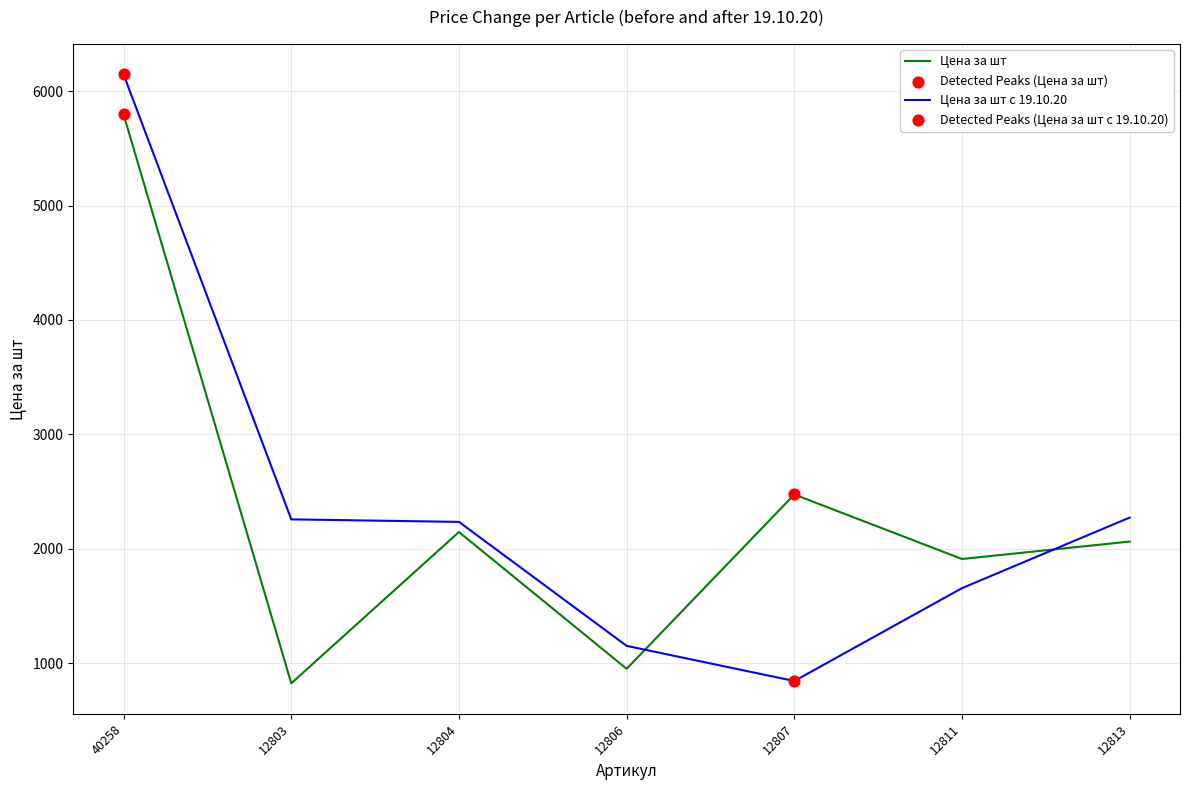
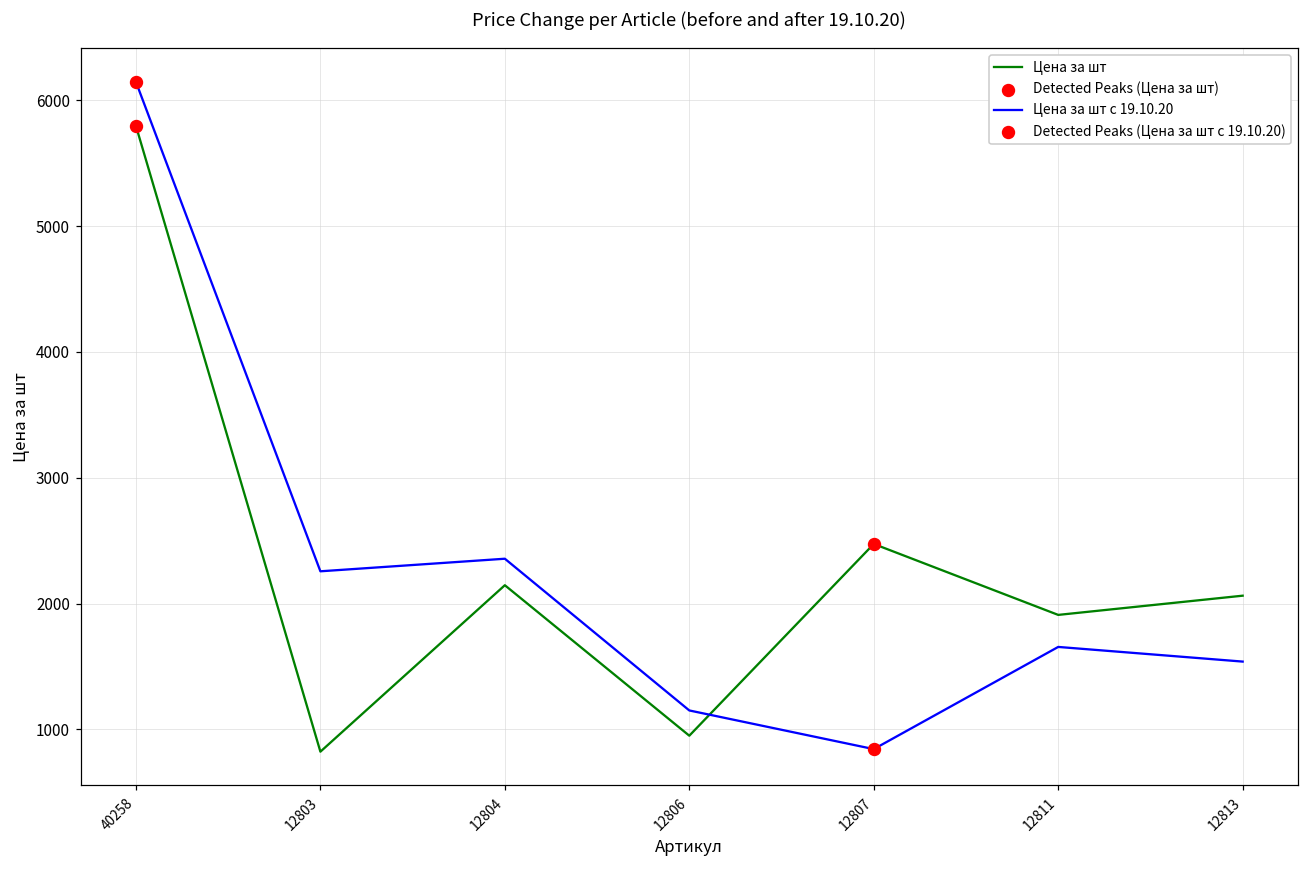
  {
    "Цена за шт": {
      "12803": 820,
      "12804": 2150,
      "12806": 950,
      "12811": 1910,
      "12813": 2060
    },
    "Цена за шт с 19.10.20": {
      "12803": 2260,
-     "12804": 2230,
+     "12804": 2360,
      "12806": 1150,
      "12811": 1660,
-     "12813": 2270
+     "12813": 1540
    }
  }
